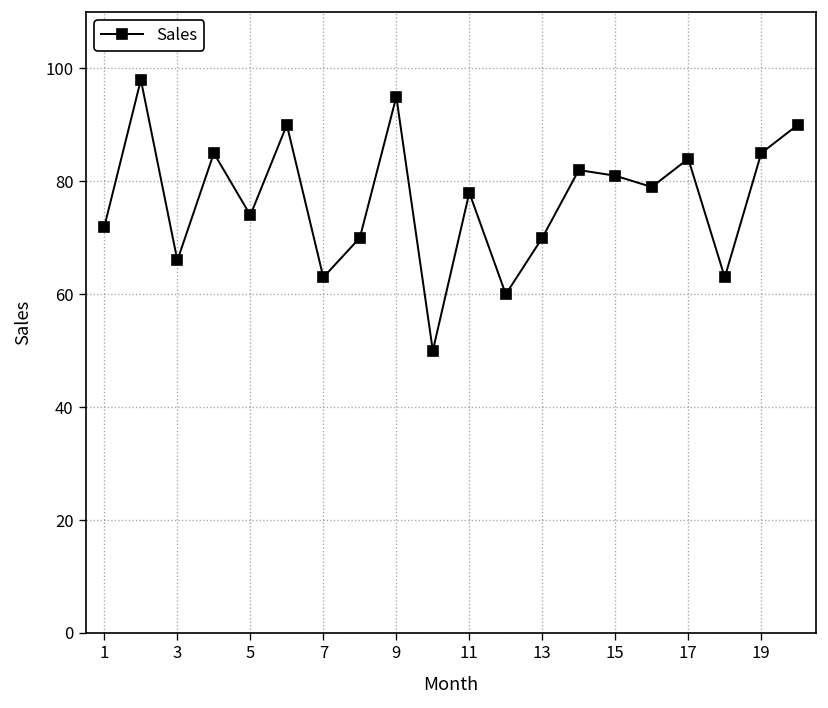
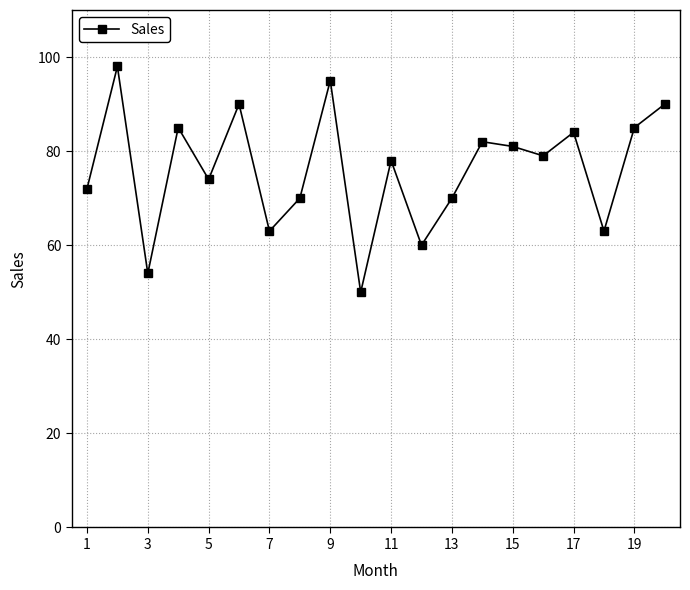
  {
    "1": 72,
-   "3": 66,
+   "3": 54,
    "5": 74,
    "7": 63,
    "9": 95,
    "11": 78,
    "13": 70,
    "15": 81,
    "17": 84,
    "19": 85
  }
